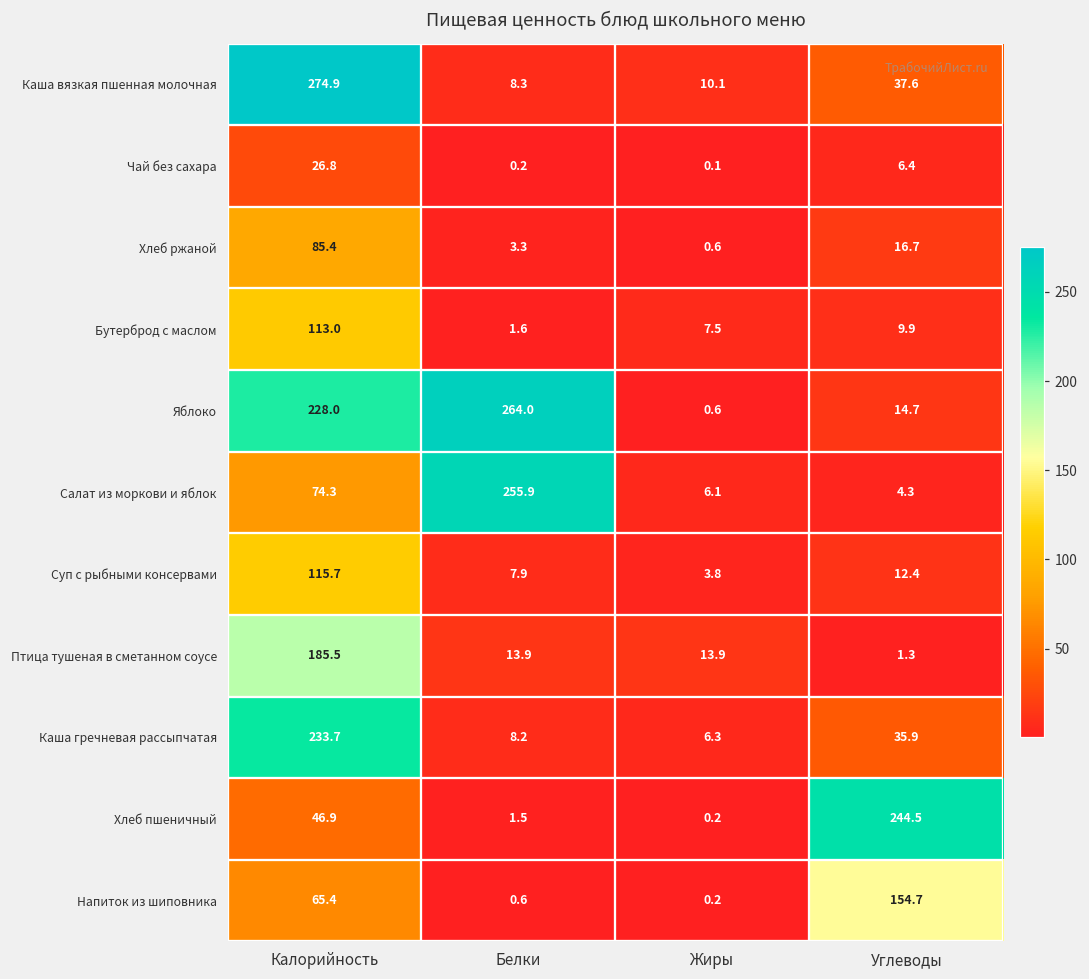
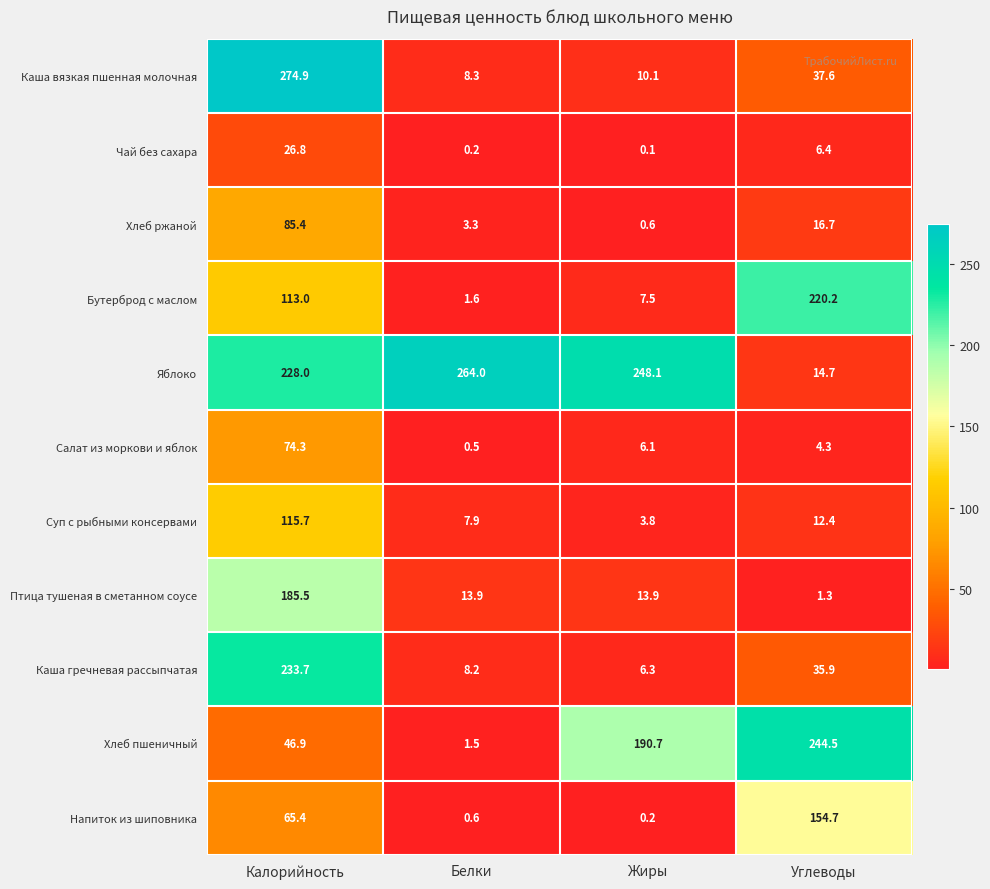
  {
    "Каша вязкая пшенная молочная": {
      "Калорийность": 274.9,
      "Белки": 8.3,
      "Жиры": 10.1
    },
    "Чай без сахара": {
      "Калорийность": 26.8,
      "Белки": 0.2,
      "Жиры": 0.1,
      "Углеводы": 6.4
    },
    "Хлеб ржаной": {
      "Калорийность": 85.4,
      "Белки": 3.3,
      "Жиры": 0.6,
      "Углеводы": 16.7
    },
    "Бутерброд с маслом": {
      "Калорийность": 113.0,
      "Белки": 1.6,
      "Жиры": 7.5,
-     "Углеводы": 9.9
+     "Углеводы": 220.2
    },
    "Яблоко": {
      "Калорийность": 228.0,
      "Белки": 264.0,
-     "Жиры": 0.6,
+     "Жиры": 248.1,
      "Углеводы": 14.7
    },
    "Салат из моркови и яблок": {
      "Калорийность": 74.3,
-     "Белки": 255.9,
+     "Белки": 0.5,
      "Жиры": 6.1,
      "Углеводы": 4.3
    },
    "Суп с рыбными консервами": {
      "Калорийность": 115.7,
      "Белки": 7.9,
      "Жиры": 3.8,
      "Углеводы": 12.4
    },
    "Птица тушеная в сметанном соусе": {
      "Калорийность": 185.5,
      "Белки": 13.9,
      "Жиры": 13.9,
      "Углеводы": 1.3
    },
    "Каша гречневая рассыпчатая": {
      "Калорийность": 233.7,
      "Белки": 8.2,
      "Жиры": 6.3,
      "Углеводы": 35.9
    },
    "Хлеб пшеничный": {
      "Калорийность": 46.9,
      "Белки": 1.5,
-     "Жиры": 0.2,
+     "Жиры": 190.7,
      "Углеводы": 244.5
    },
    "Напиток из шиповника": {
      "Калорийность": 65.4,
      "Белки": 0.6,
      "Жиры": 0.2,
      "Углеводы": 154.7
    }
  }
